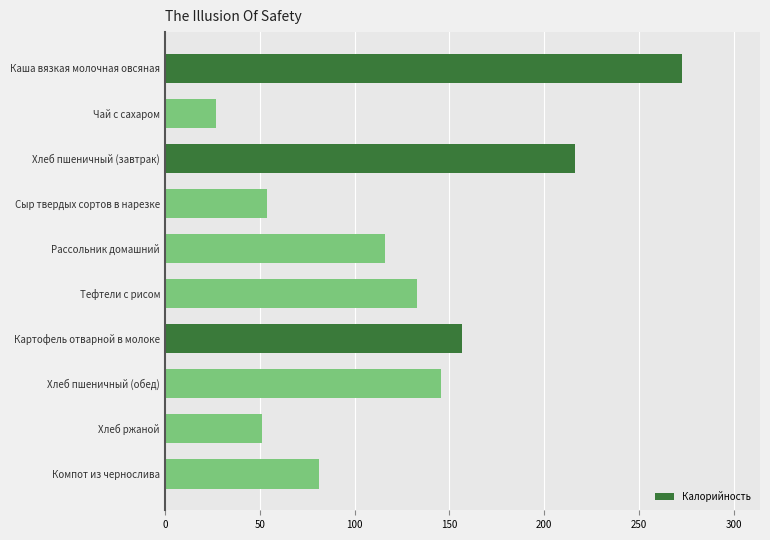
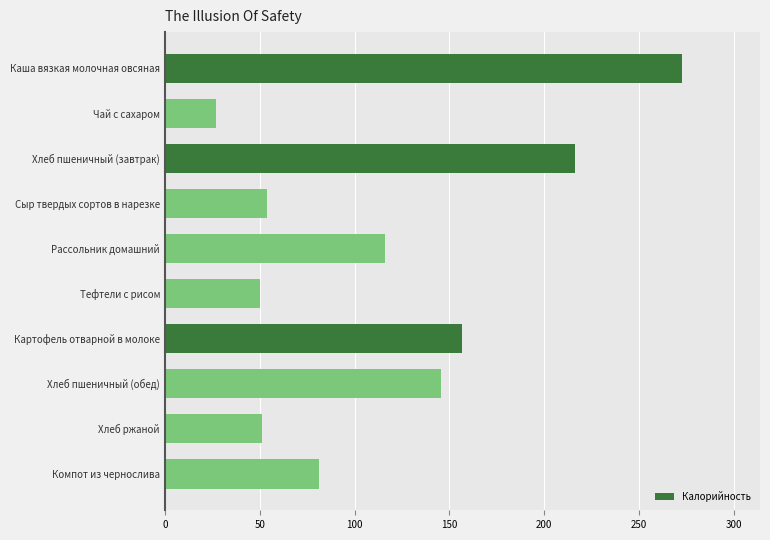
  {
    "Каша вязкая молочная овсяная": 273,
    "Чай с сахаром": 27,
    "Хлеб пшеничный (завтрак)": 216,
    "Сыр твердых сортов в нарезке": 54,
    "Рассольник домашний": 116,
-   "Тефтели с рисом": 133,
+   "Тефтели с рисом": 50,
    "Картофель отварной в молоке": 156,
    "Хлеб пшеничный (обед)": 146,
    "Хлеб ржаной": 51,
    "Компот из чернослива": 81
  }
